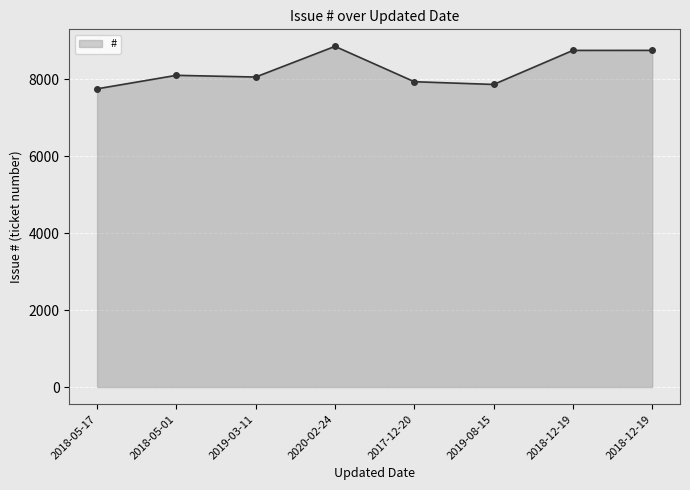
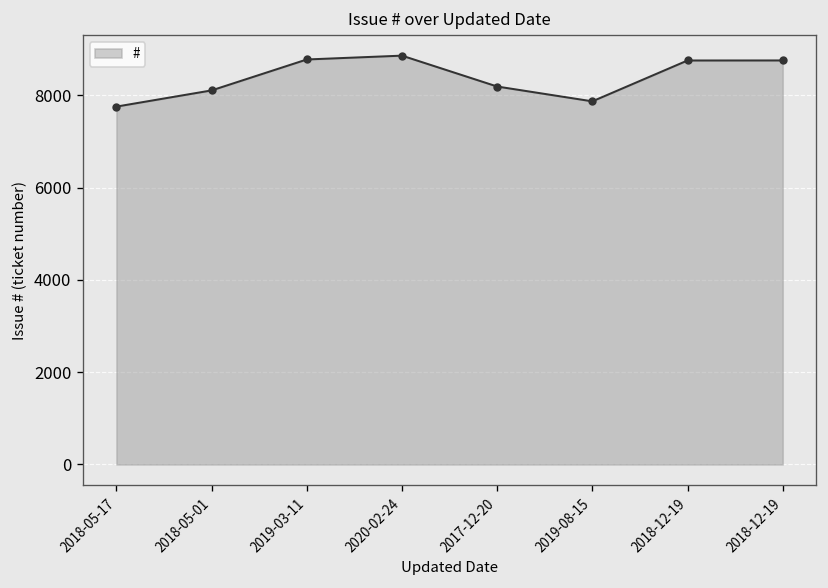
  {
    "2018-05-17": 7800,
    "2018-05-01": 8100,
-   "2019-03-11": 8100,
+   "2019-03-11": 8800,
    "2020-02-24": 8900,
-   "2017-12-20": 7900,
+   "2017-12-20": 8200,
    "2019-08-15": 7900
  }
